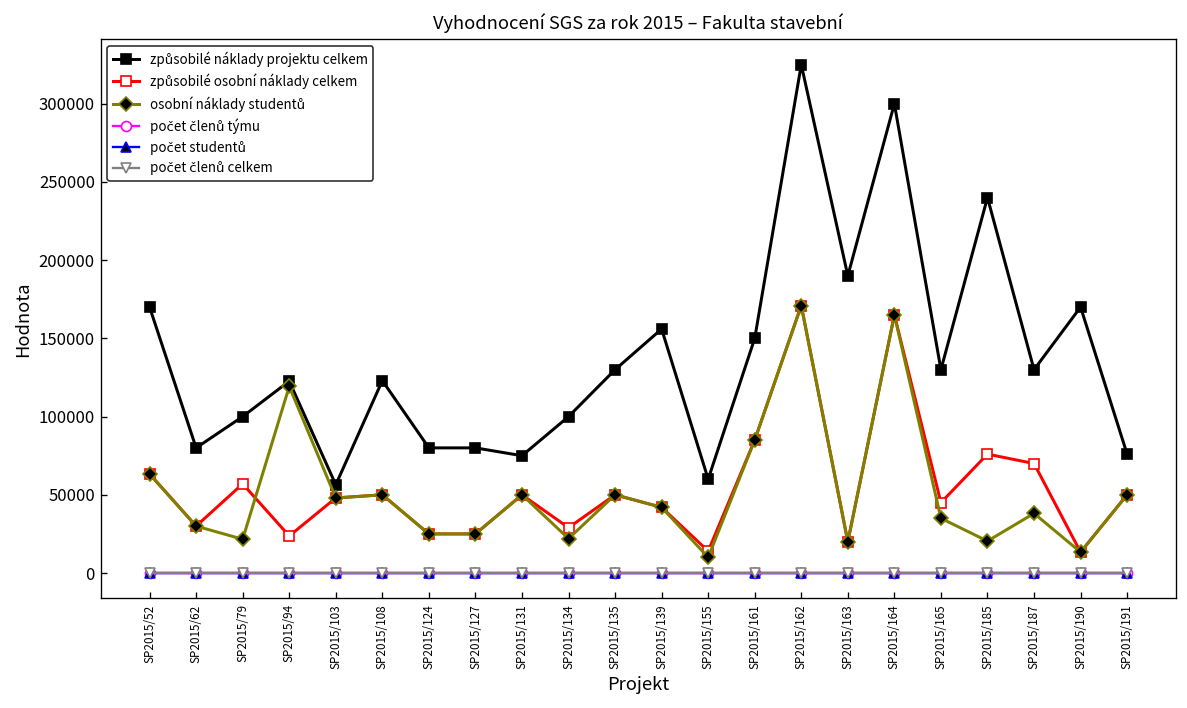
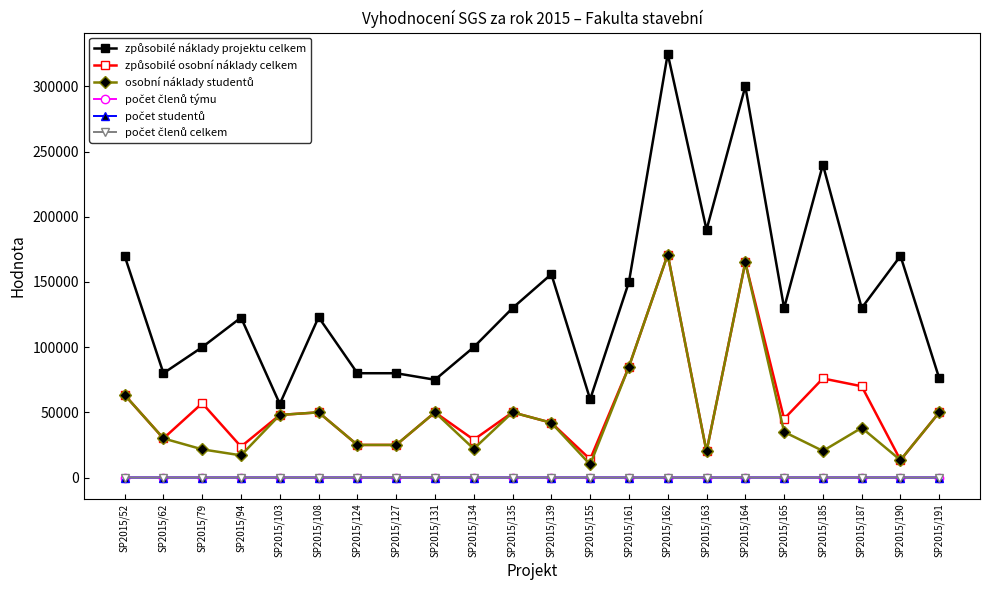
  {
    "způsobilé náklady projektu celkem": {
      "SP2015/52": 170000,
      "SP2015/62": 80000,
      "SP2015/79": 100000,
      "SP2015/94": 123000,
      "SP2015/103": 56000,
      "SP2015/108": 123000,
      "SP2015/124": 80000,
      "SP2015/127": 80000,
      "SP2015/131": 75000,
      "SP2015/134": 100000,
      "SP2015/135": 130000,
      "SP2015/139": 156000,
      "SP2015/155": 60000,
      "SP2015/161": 150000,
      "SP2015/162": 325000,
      "SP2015/163": 190000,
      "SP2015/164": 300000,
      "SP2015/165": 130000,
      "SP2015/185": 240000,
      "SP2015/187": 130000,
      "SP2015/190": 170000,
      "SP2015/191": 76000
    },
    "způsobilé osobní náklady celkem": {
      "SP2015/79": 57000,
      "SP2015/94": 24000,
      "SP2015/134": 29000,
      "SP2015/155": 14000,
      "SP2015/165": 45000,
      "SP2015/185": 76000,
      "SP2015/187": 70000
    },
    "osobní náklady studentů": {
      "SP2015/79": 22000,
-     "SP2015/94": 119000,
+     "SP2015/94": 17000,
      "SP2015/134": 22000,
      "SP2015/155": 10000,
      "SP2015/165": 35000,
      "SP2015/185": 20000,
      "SP2015/187": 38000
    },
    "počet členů celkem": {
      "SP2015/52": 0,
      "SP2015/62": 0,
      "SP2015/79": 0,
      "SP2015/94": 0,
      "SP2015/103": 0,
      "SP2015/108": 0,
      "SP2015/124": 0,
      "SP2015/127": 0,
      "SP2015/131": 0,
      "SP2015/134": 0,
      "SP2015/135": 0,
      "SP2015/139": 0,
      "SP2015/155": 0,
      "SP2015/161": 0,
      "SP2015/162": 0,
      "SP2015/163": 0,
      "SP2015/164": 0,
      "SP2015/165": 0,
      "SP2015/185": 0,
      "SP2015/187": 0,
      "SP2015/190": 0,
      "SP2015/191": 0
    }
  }
